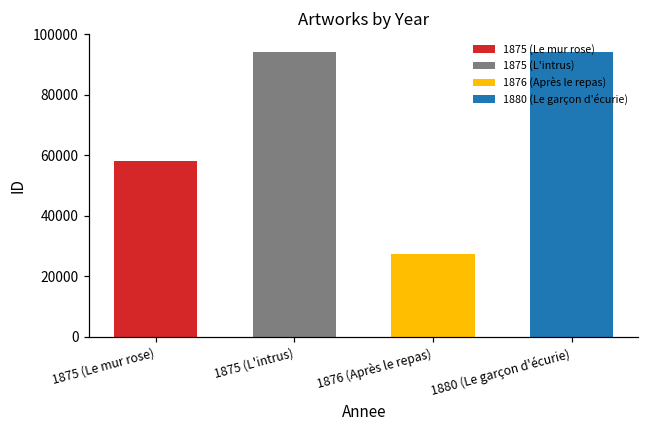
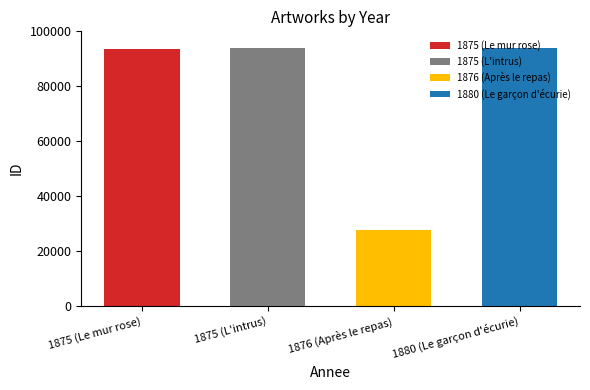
  {
-   "1875 (Le mur rose)": 58000,
+   "1875 (Le mur rose)": 94000,
    "1875 (L'intrus)": 94000,
    "1876 (Après le repas)": 27000,
    "1880 (Le garçon d'écurie)": 94000
  }
